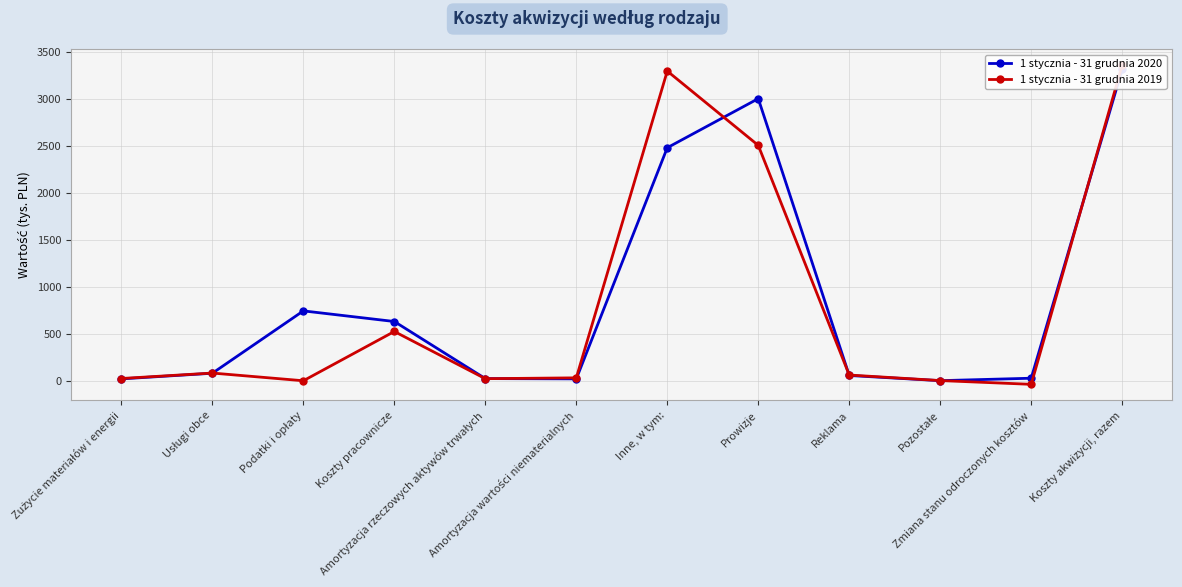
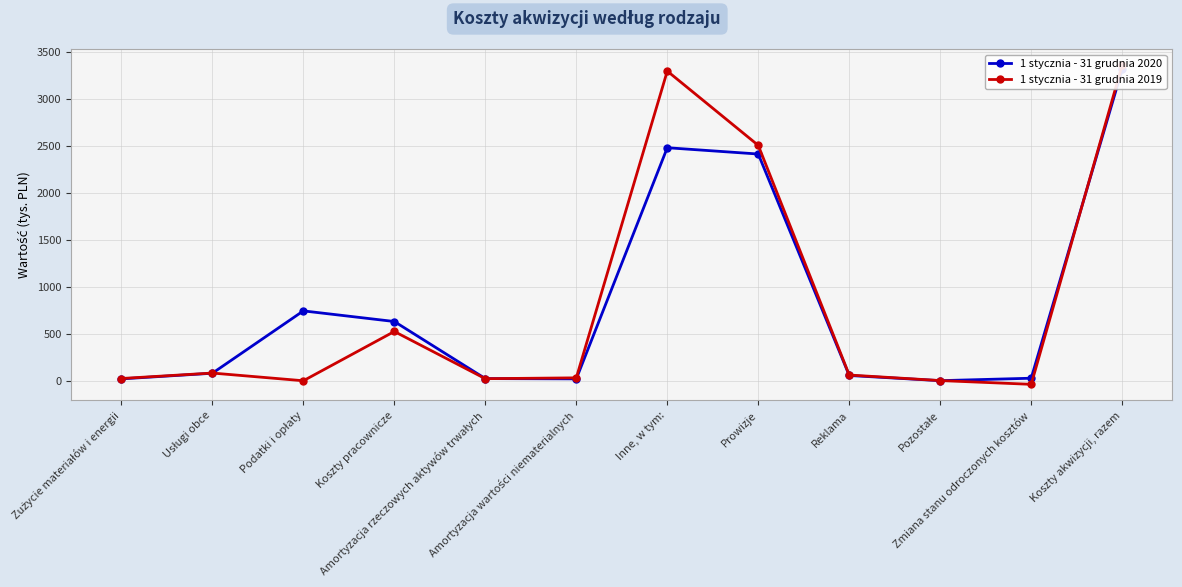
  {
    "1 stycznia - 31 grudnia 2020": {
      "Podatki i opłaty": 700,
      "Koszty pracownicze": 600,
      "Inne, w tym:": 2500,
-     "Prowizje": 3000,
+     "Prowizje": 2400,
      "Zmiana stanu odroczonych kosztów": 0
    },
    "1 stycznia - 31 grudnia 2019": {
      "Podatki i opłaty": 0,
      "Koszty pracownicze": 500,
      "Inne, w tym:": 3300,
      "Prowizje": 2500,
      "Zmiana stanu odroczonych kosztów": 0
    }
  }
